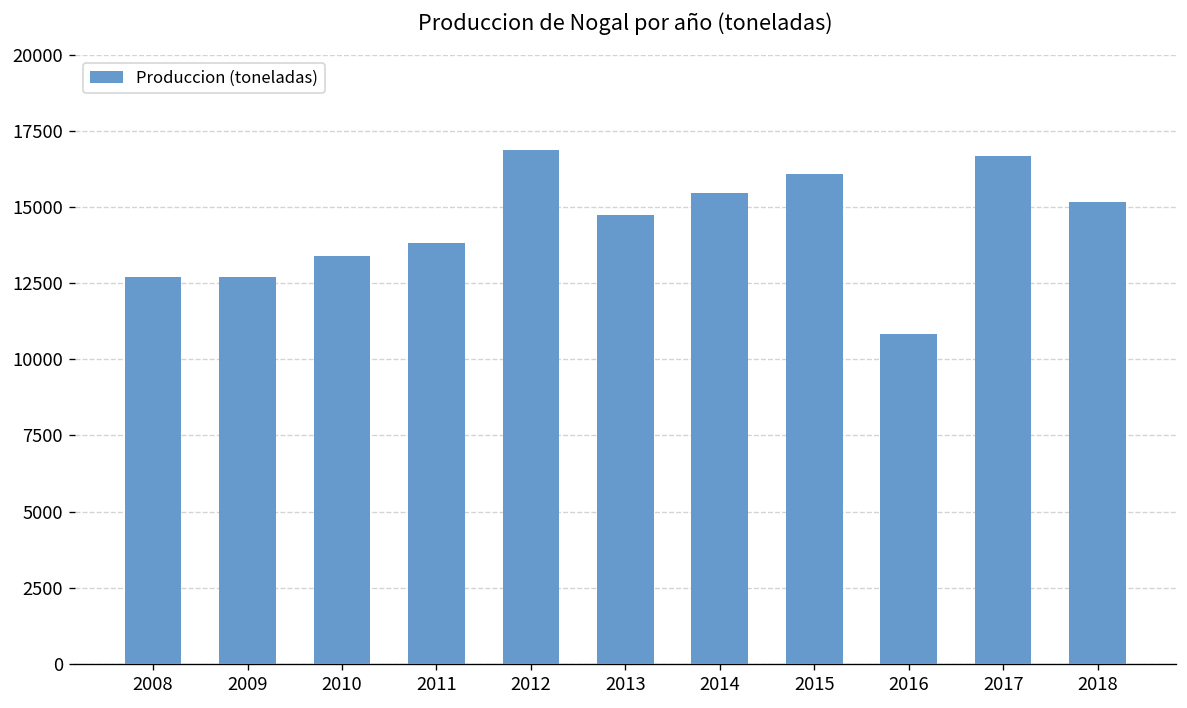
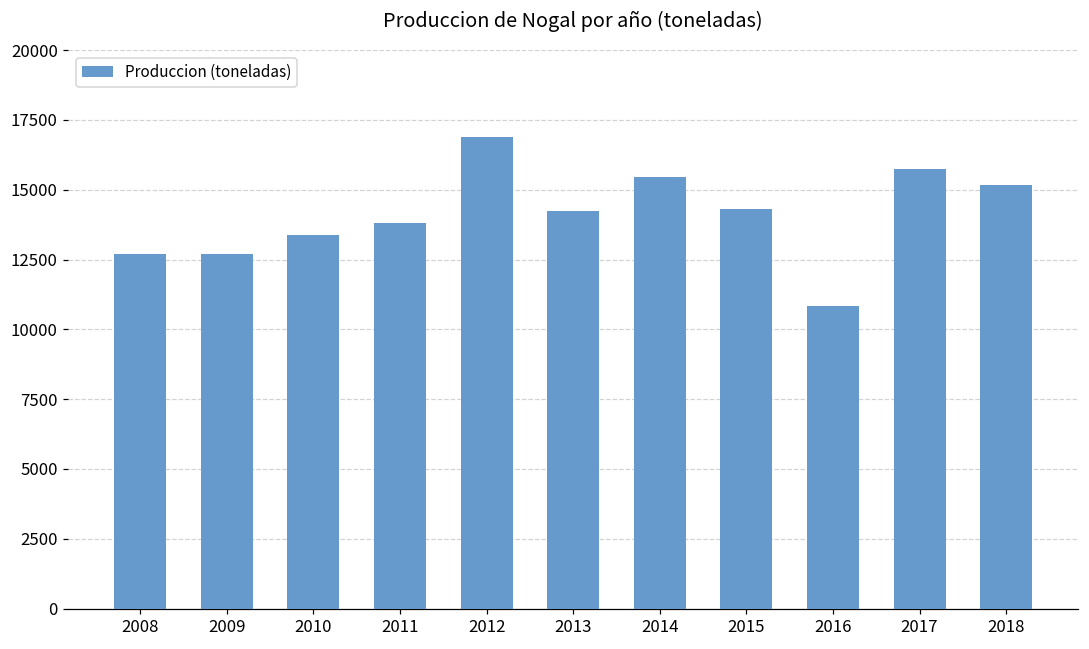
  {
    "2008": 12700,
    "2009": 12700,
    "2010": 13400,
    "2011": 13800,
    "2012": 16900,
-   "2013": 14700,
+   "2013": 14200,
    "2014": 15500,
-   "2015": 16100,
+   "2015": 14300,
    "2016": 10800,
-   "2017": 16700,
+   "2017": 15700,
    "2018": 15200
  }
